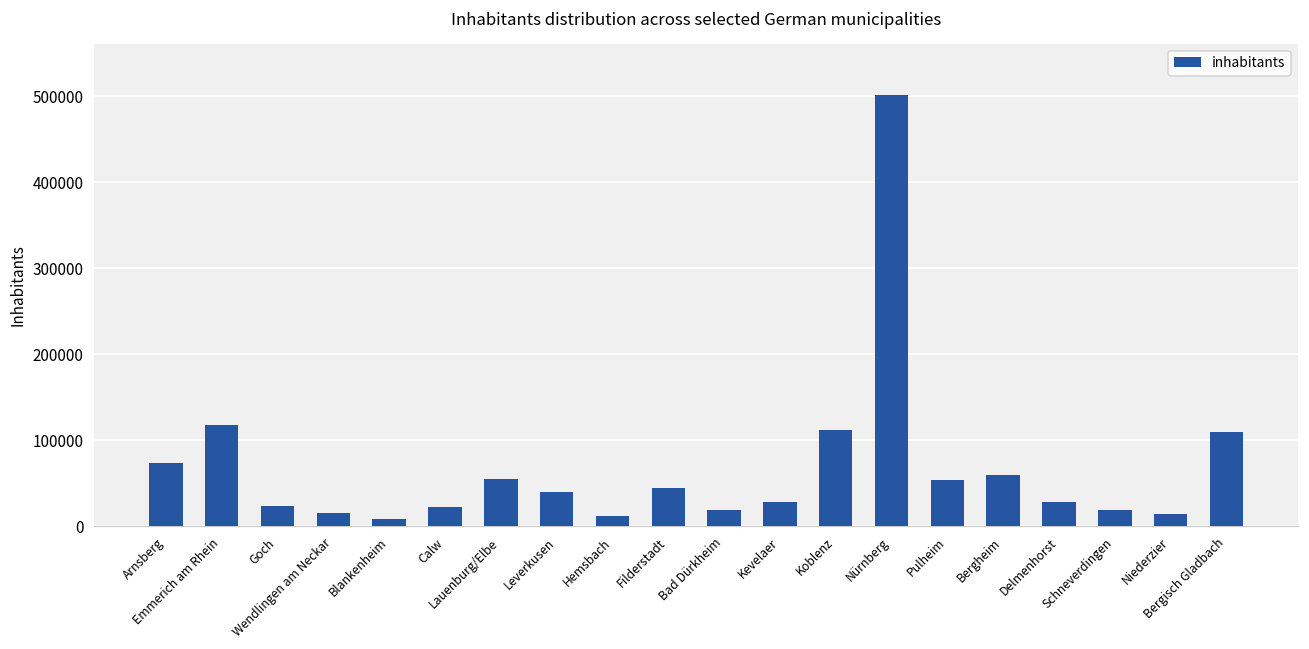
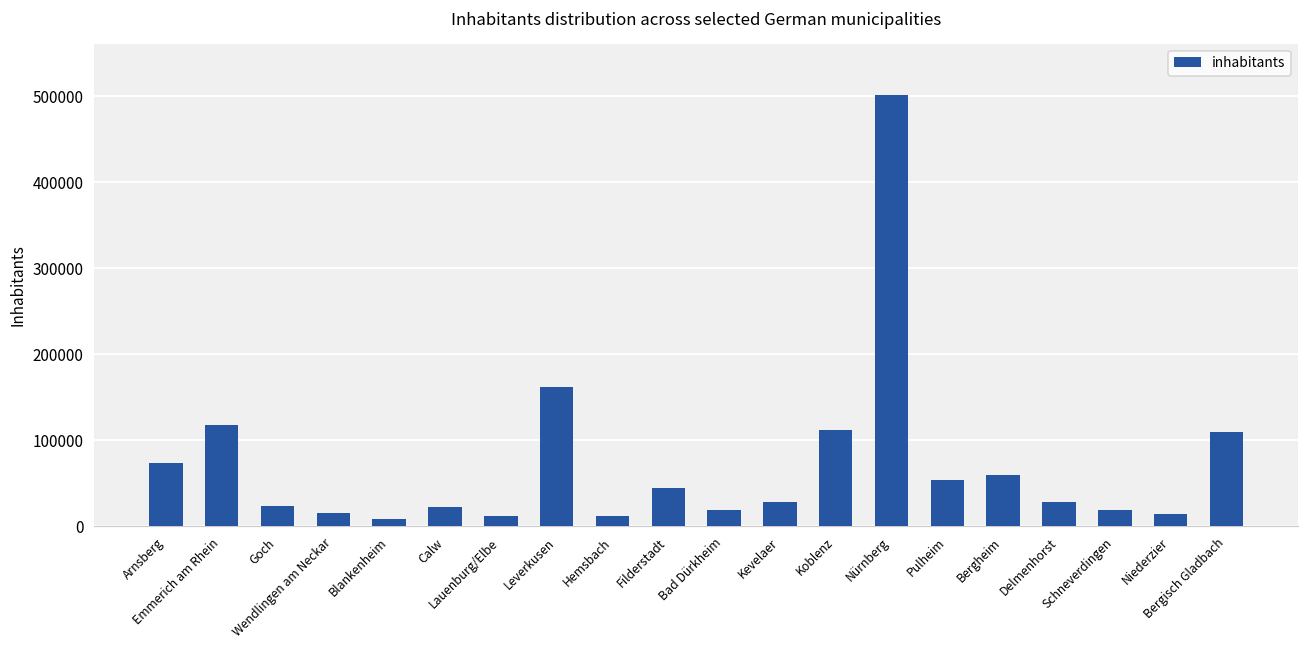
  {
    "Arnsberg": 70000,
    "Emmerich am Rhein": 120000,
    "Goch": 20000,
    "Wendlingen am Neckar": 20000,
    "Blankenheim": 10000,
    "Calw": 20000,
-   "Lauenburg/Elbe": 50000,
-   "Leverkusen": 40000,
+   "Lauenburg/Elbe": 10000,
+   "Leverkusen": 160000,
    "Hemsbach": 10000,
    "Filderstadt": 40000,
    "Bad Dürkheim": 20000,
    "Kevelaer": 30000,
    "Koblenz": 110000,
    "Nürnberg": 500000,
    "Pulheim": 50000,
    "Bergheim": 60000,
    "Delmenhorst": 30000,
    "Schneverdingen": 20000,
    "Niederzier": 10000,
    "Bergisch Gladbach": 110000
  }
